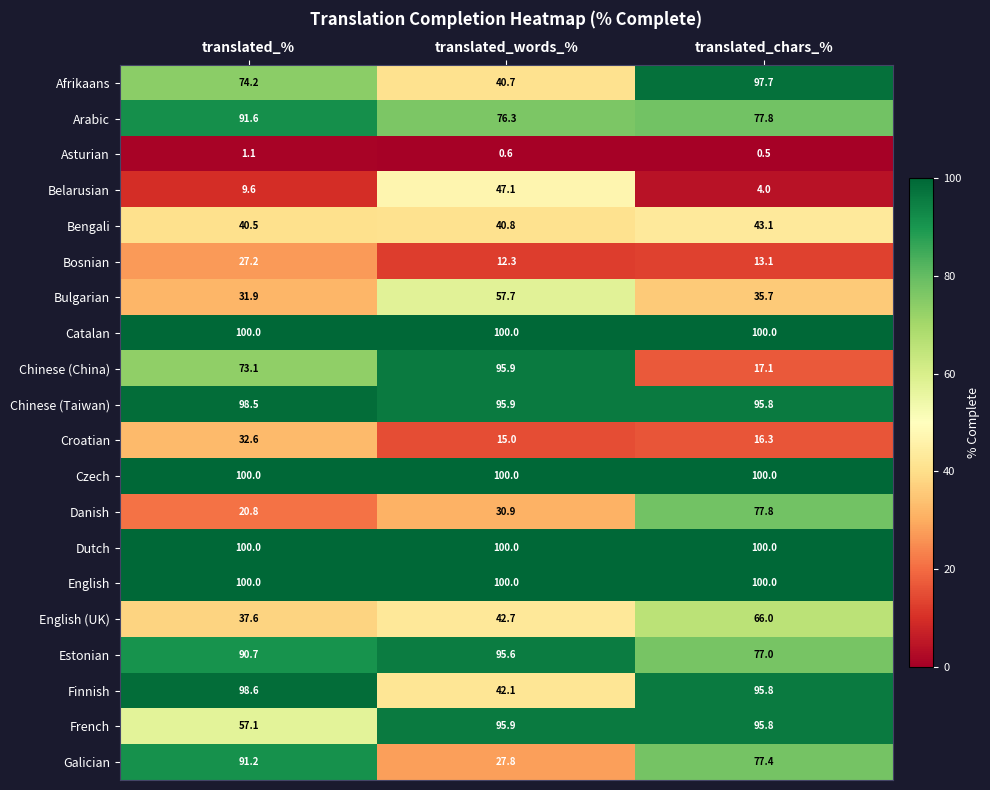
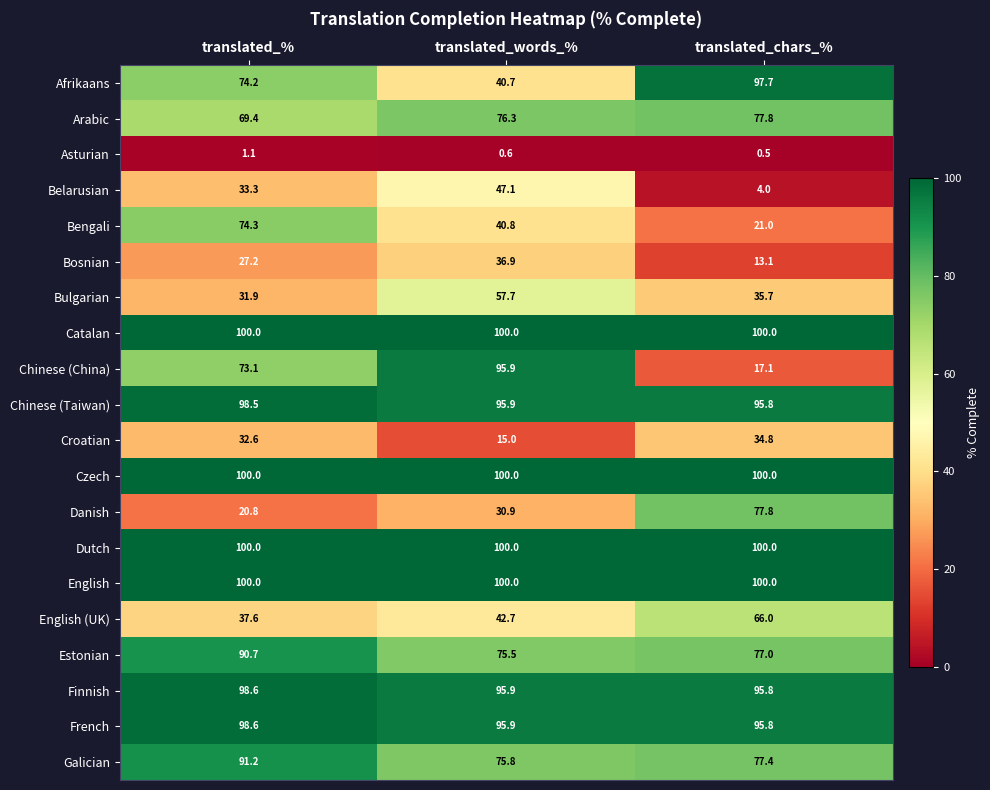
  {
    "Afrikaans": {
      "translated_%": 74.2,
      "translated_words_%": 40.7,
      "translated_chars_%": 97.7
    },
    "Arabic": {
-     "translated_%": 91.6,
+     "translated_%": 69.4,
      "translated_words_%": 76.3,
      "translated_chars_%": 77.8
    },
    "Asturian": {
      "translated_%": 1.1,
      "translated_words_%": 0.6,
      "translated_chars_%": 0.5
    },
    "Belarusian": {
-     "translated_%": 9.6,
+     "translated_%": 33.3,
      "translated_words_%": 47.1,
      "translated_chars_%": 4.0
    },
    "Bengali": {
-     "translated_%": 40.5,
+     "translated_%": 74.3,
      "translated_words_%": 40.8,
-     "translated_chars_%": 43.1
+     "translated_chars_%": 21.0
    },
    "Bosnian": {
      "translated_%": 27.2,
-     "translated_words_%": 12.3,
+     "translated_words_%": 36.9,
      "translated_chars_%": 13.1
    },
    "Bulgarian": {
      "translated_%": 31.9,
      "translated_words_%": 57.7,
      "translated_chars_%": 35.7
    },
    "Catalan": {
      "translated_%": 100.0,
      "translated_words_%": 100.0,
      "translated_chars_%": 100.0
    },
    "Chinese (China)": {
      "translated_%": 73.1,
      "translated_words_%": 95.9,
      "translated_chars_%": 17.1
    },
    "Chinese (Taiwan)": {
      "translated_%": 98.5,
      "translated_words_%": 95.9,
      "translated_chars_%": 95.8
    },
    "Croatian": {
      "translated_%": 32.6,
      "translated_words_%": 15.0,
-     "translated_chars_%": 16.3
+     "translated_chars_%": 34.8
    },
    "Czech": {
      "translated_%": 100.0,
      "translated_words_%": 100.0,
      "translated_chars_%": 100.0
    },
    "Danish": {
      "translated_%": 20.8,
      "translated_words_%": 30.9,
      "translated_chars_%": 77.8
    },
    "Dutch": {
      "translated_%": 100.0,
      "translated_words_%": 100.0,
      "translated_chars_%": 100.0
    },
    "English": {
      "translated_%": 100.0,
      "translated_words_%": 100.0,
      "translated_chars_%": 100.0
    },
    "English (UK)": {
      "translated_%": 37.6,
      "translated_words_%": 42.7,
      "translated_chars_%": 66.0
    },
    "Estonian": {
      "translated_%": 90.7,
-     "translated_words_%": 95.6,
+     "translated_words_%": 75.5,
      "translated_chars_%": 77.0
    },
    "Finnish": {
      "translated_%": 98.6,
-     "translated_words_%": 42.1,
+     "translated_words_%": 95.9,
      "translated_chars_%": 95.8
    },
    "French": {
-     "translated_%": 57.1,
+     "translated_%": 98.6,
      "translated_words_%": 95.9,
      "translated_chars_%": 95.8
    },
    "Galician": {
      "translated_%": 91.2,
-     "translated_words_%": 27.8,
+     "translated_words_%": 75.8,
      "translated_chars_%": 77.4
    }
  }
